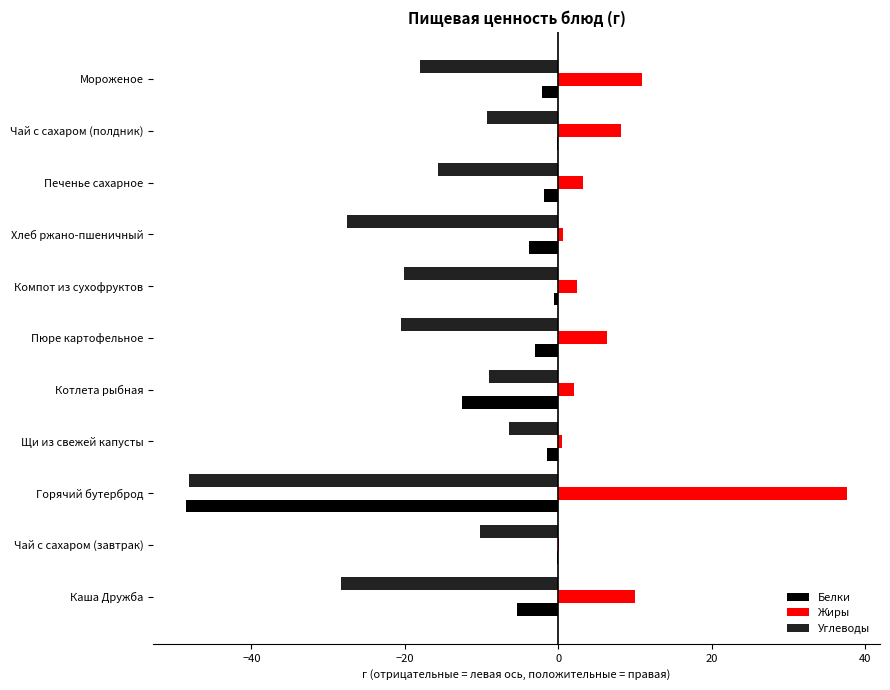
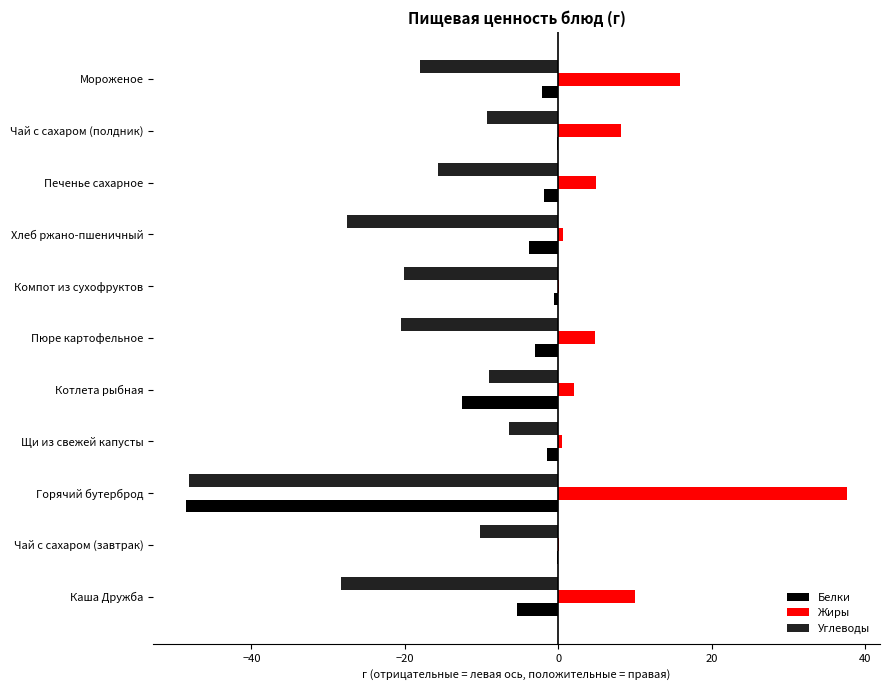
  {
    "Жиры": {
-     "Мороженое": 11,
+     "Мороженое": 16,
      "Чай с сахаром (полдник)": 8,
-     "Печенье сахарное": 3,
+     "Печенье сахарное": 5,
      "Хлеб ржано-пшеничный": 1,
-     "Компот из сухофруктов": 3,
-     "Пюре картофельное": 6,
+     "Компот из сухофруктов": 0,
+     "Пюре картофельное": 5,
      "Котлета рыбная": 2,
      "Щи из свежей капусты": 1,
      "Горячий бутерброд": 38,
      "Каша Дружба": 10
    }
  }
